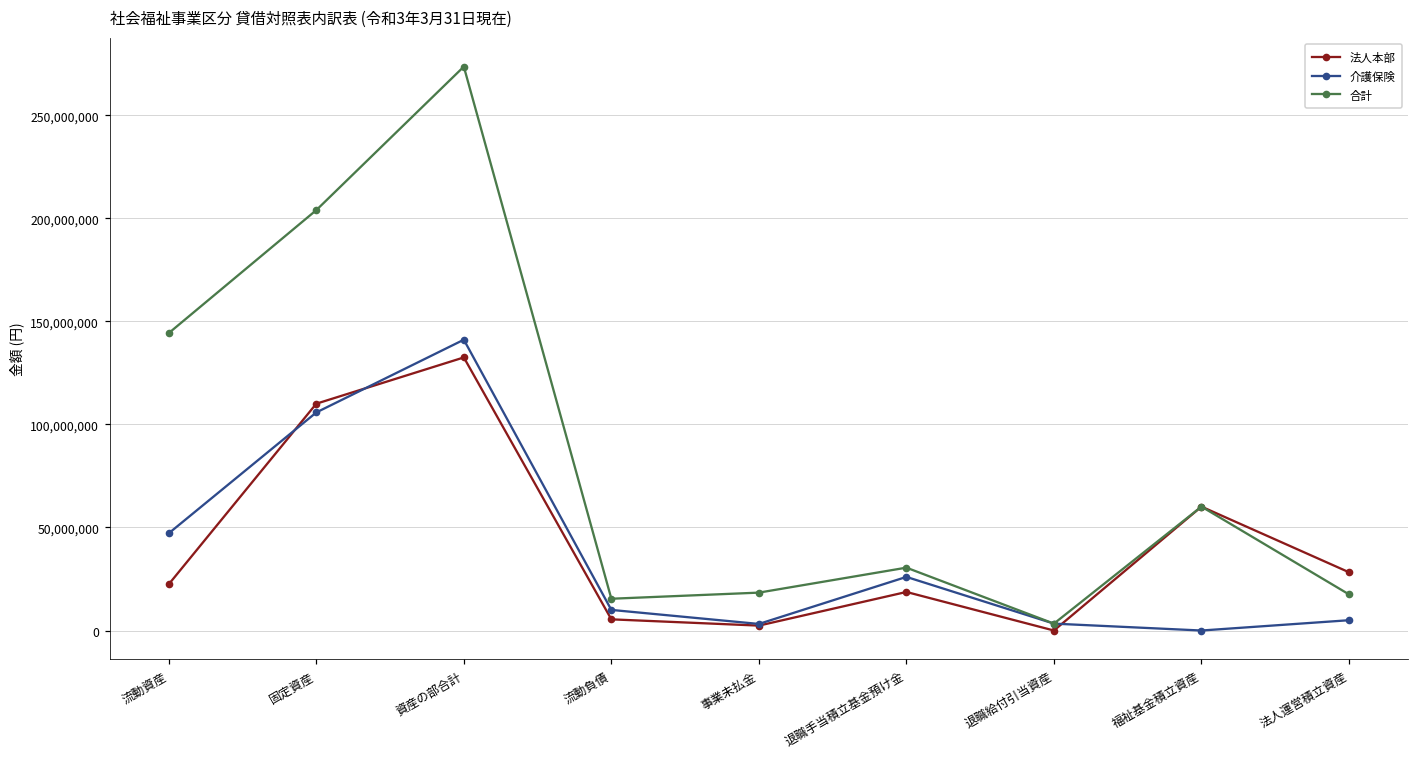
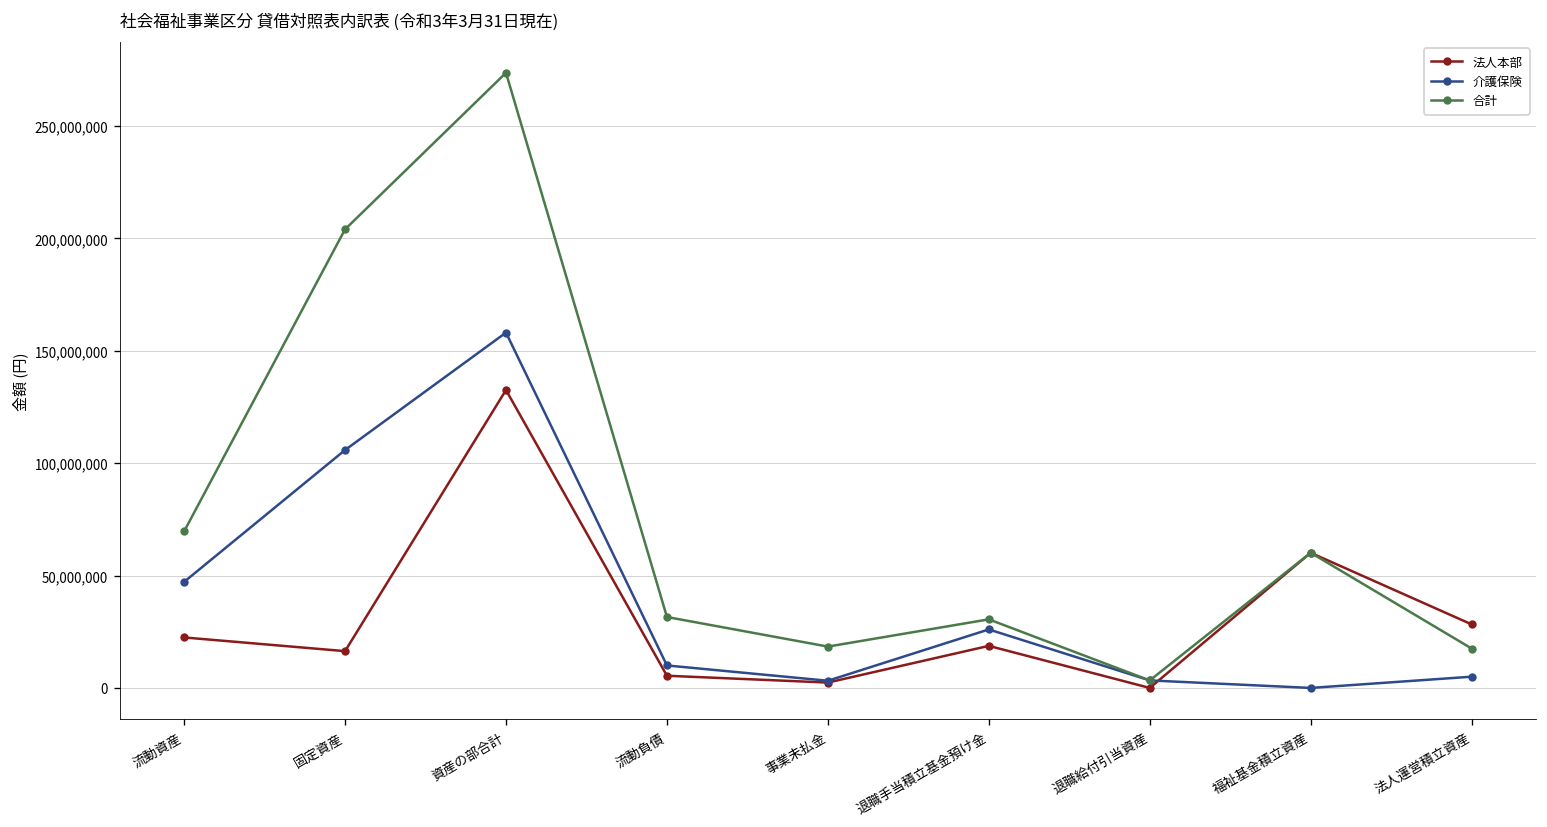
  {
    "法人本部": {
      "流動資産": "22,000,000",
-     "固定資産": "110,000,000",
+     "固定資産": "16,000,000",
      "資産の部合計": "133,000,000",
      "流動負債": "5,000,000",
      "退職手当積立基金預け金": "19,000,000",
      "退職給付引当資産": "0",
      "法人運営積立資産": "28,000,000"
    },
    "介護保険": {
      "流動資産": "47,000,000",
      "固定資産": "106,000,000",
-     "資産の部合計": "141,000,000",
+     "資産の部合計": "158,000,000",
      "流動負債": "10,000,000",
      "退職手当積立基金預け金": "26,000,000",
      "福祉基金積立資産": "0",
      "法人運営積立資産": "5,000,000"
    },
    "合計": {
-     "流動資産": "144,000,000",
+     "流動資産": "70,000,000",
      "固定資産": "204,000,000",
      "資産の部合計": "274,000,000",
-     "流動負債": "15,000,000",
+     "流動負債": "32,000,000",
      "事業未払金": "18,000,000",
      "退職手当積立基金預け金": "31,000,000",
      "法人運営積立資産": "18,000,000"
    }
  }
